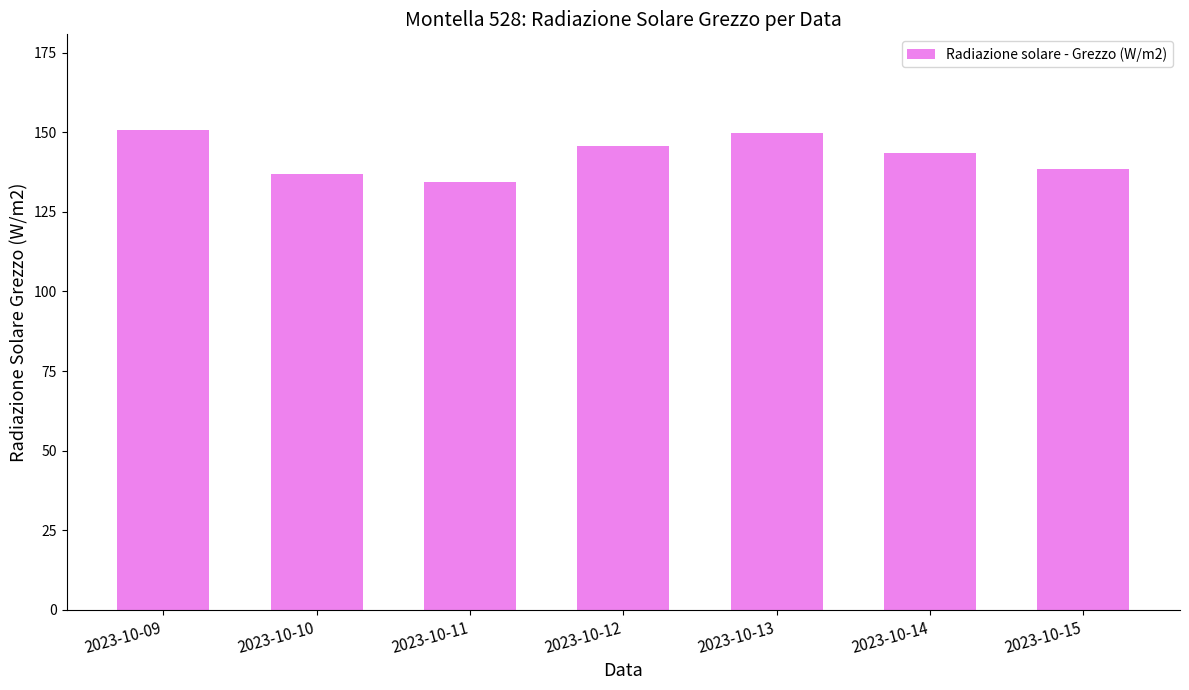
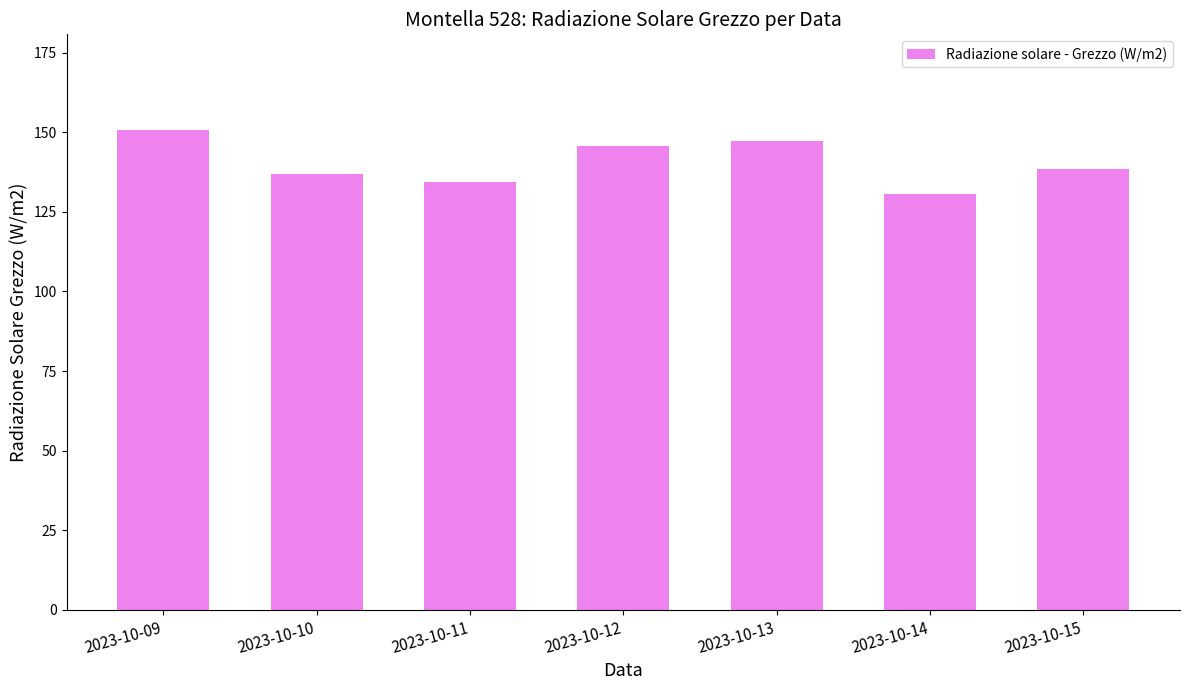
  {
    "2023-10-09": 151,
    "2023-10-10": 137,
    "2023-10-11": 134,
    "2023-10-12": 146,
-   "2023-10-13": 150,
-   "2023-10-14": 144,
+   "2023-10-13": 147,
+   "2023-10-14": 131,
    "2023-10-15": 138
  }
